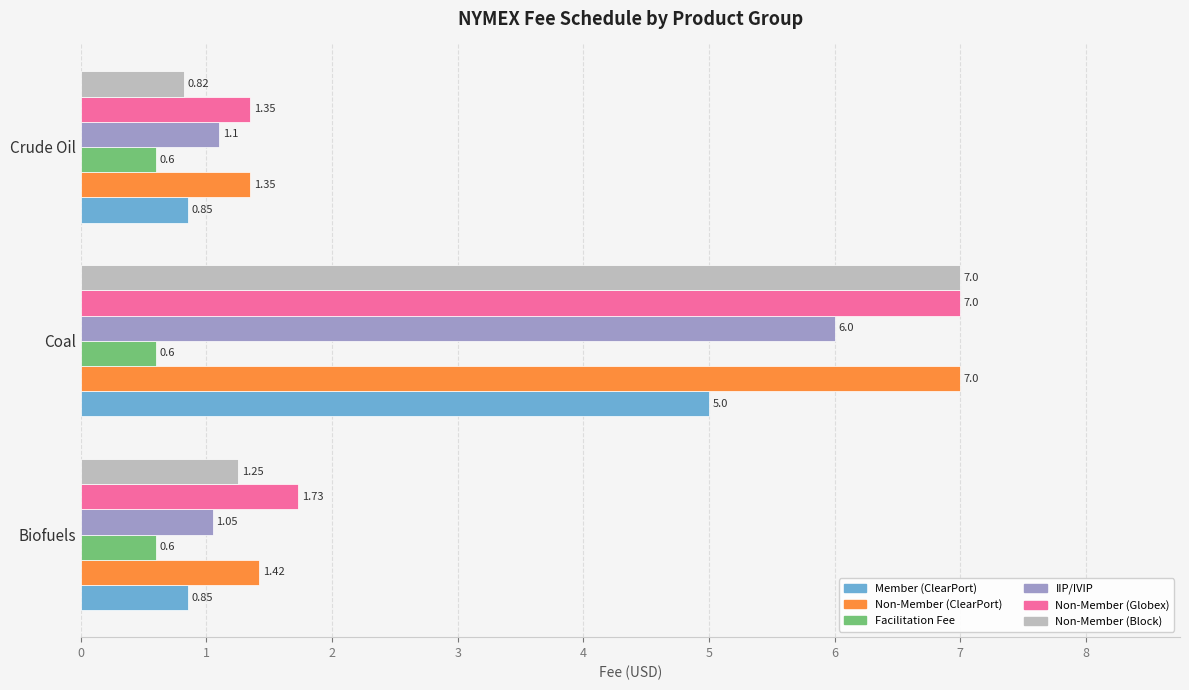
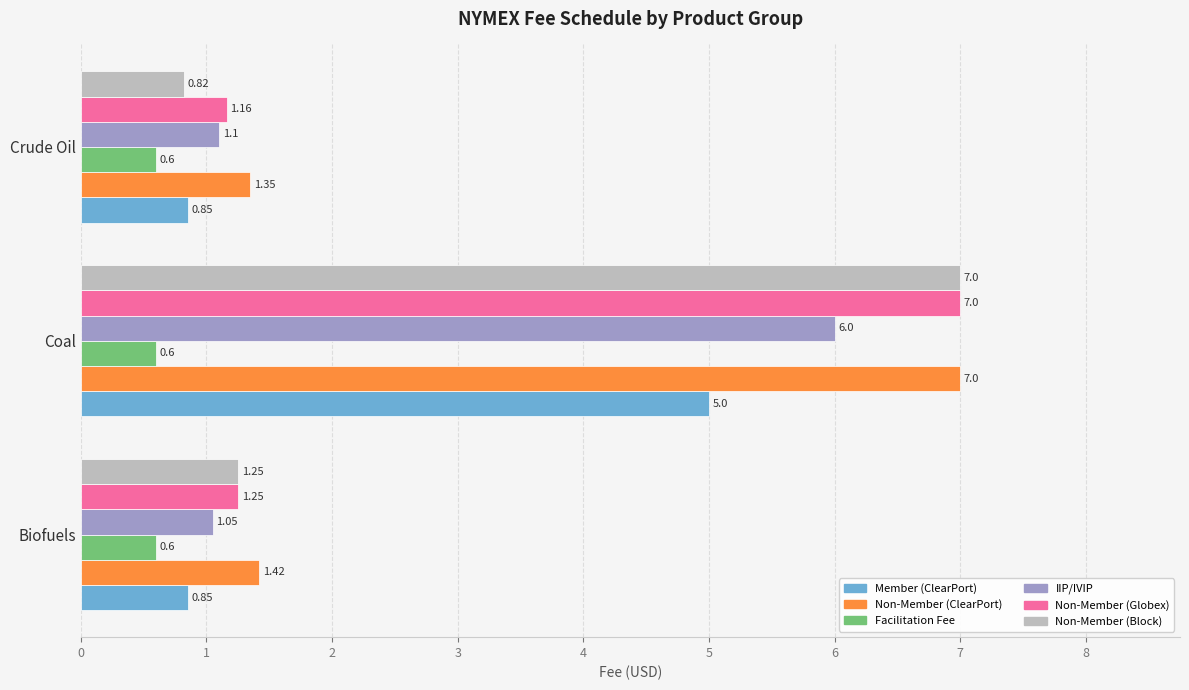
  {
    "Non-Member (ClearPort)": {
      "Crude Oil": 1.35,
      "Coal": 7.0,
      "Biofuels": 1.42
    },
    "Facilitation Fee": {
      "Crude Oil": 0.6,
      "Coal": 0.6,
      "Biofuels": 0.6
    },
    "Non-Member (Globex)": {
-     "Crude Oil": 1.35,
+     "Crude Oil": 1.16,
      "Coal": 7.0,
-     "Biofuels": 1.73
+     "Biofuels": 1.25
    }
  }
